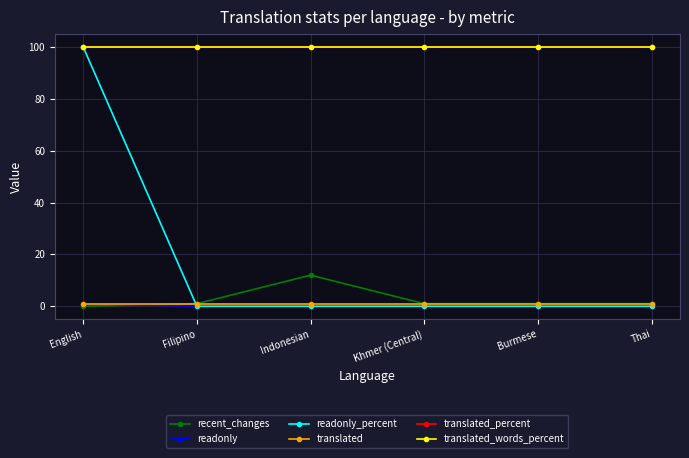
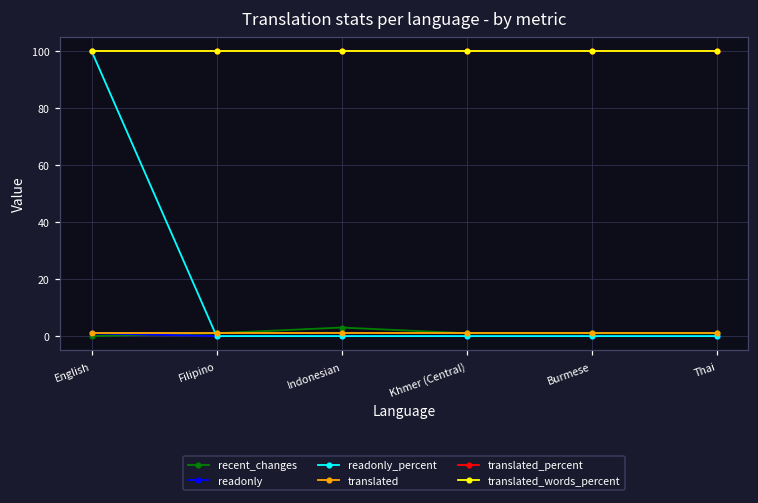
  {
    "recent_changes": {
      "English": 0,
-     "Indonesian": 12
+     "Indonesian": 3
    },
    "translated": {
      "Indonesian": 1
    },
    "translated_words_percent": {
      "Filipino": 100,
      "Indonesian": 100,
      "Khmer (Central)": 100,
      "Burmese": 100,
      "Thai": 100
    }
  }
